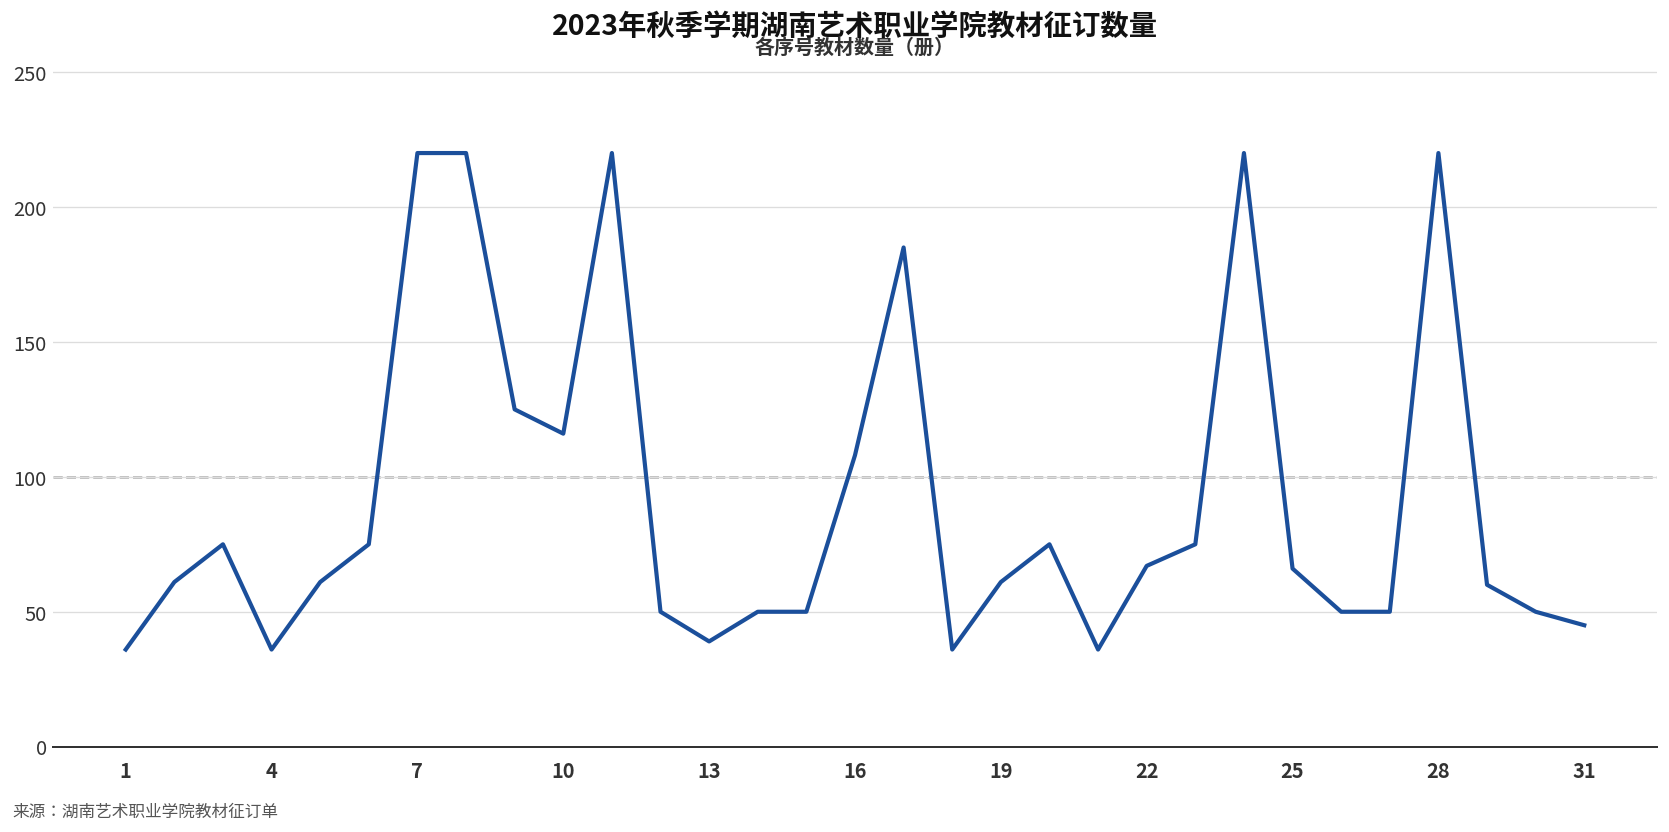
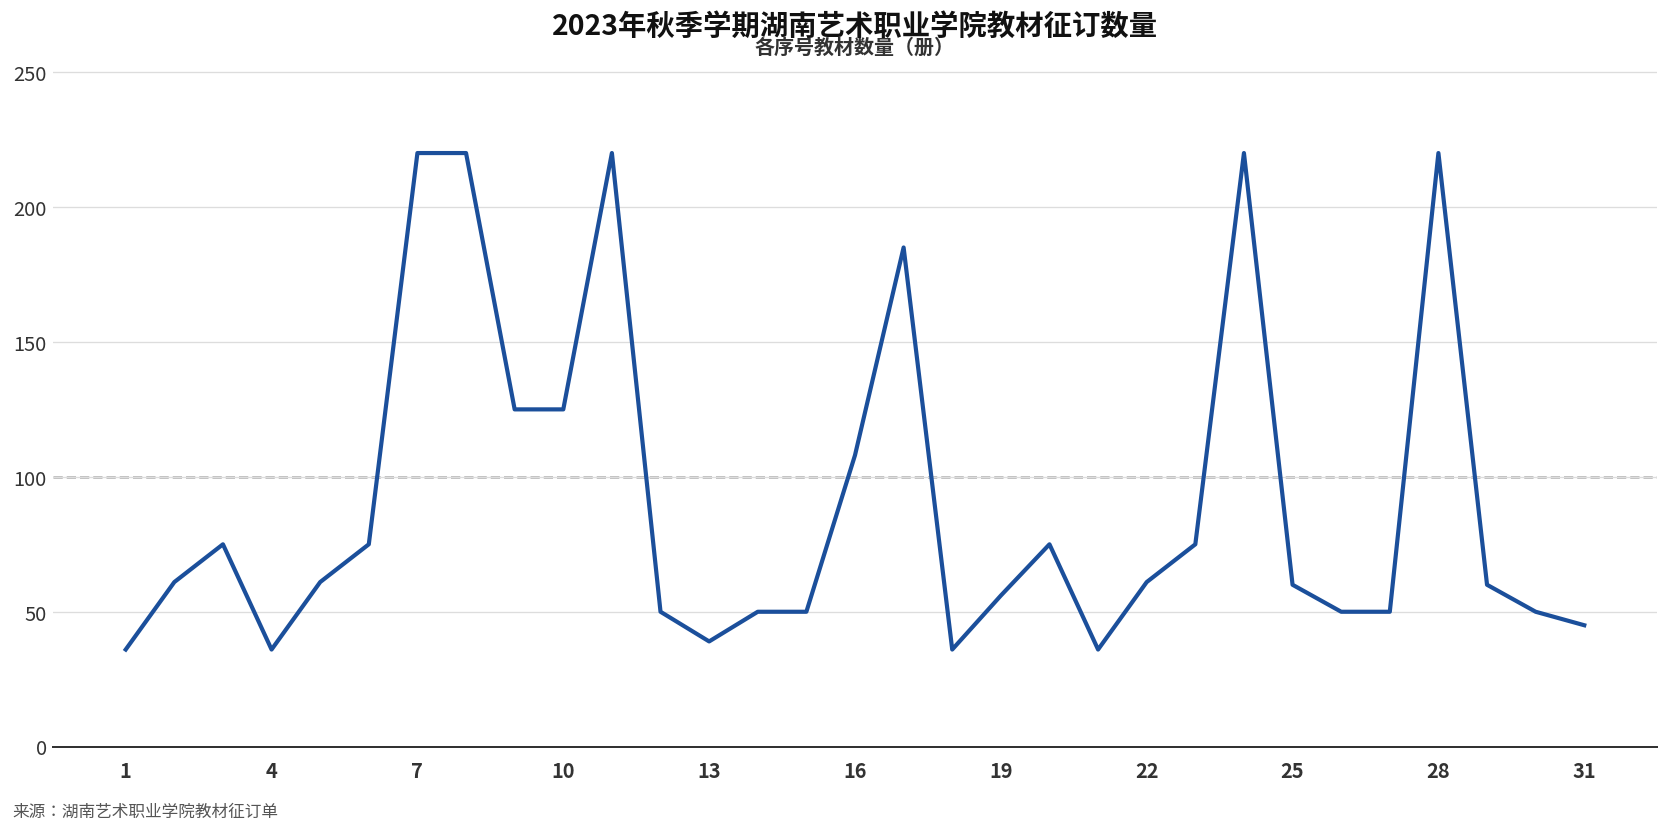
  {
    "1": 36,
    "4": 36,
    "7": 220,
-   "10": 116,
+   "10": 125,
    "13": 39,
    "16": 108,
-   "19": 61,
-   "22": 67,
-   "25": 66,
+   "19": 56,
+   "22": 61,
+   "25": 60,
    "28": 220,
    "31": 45
  }
